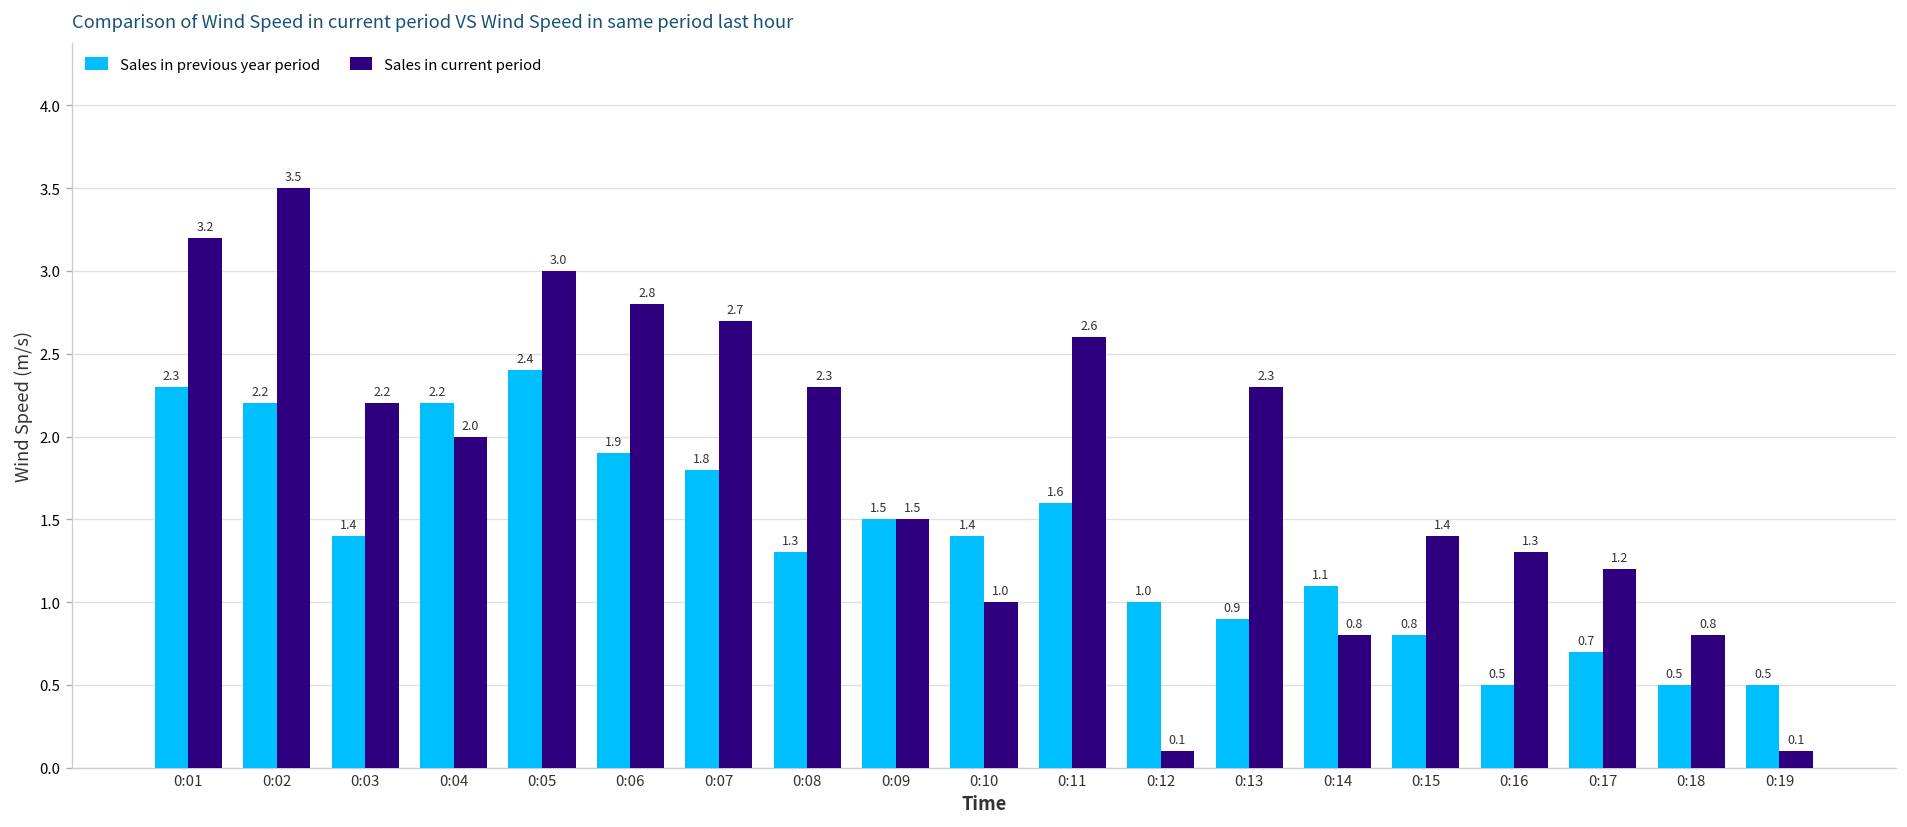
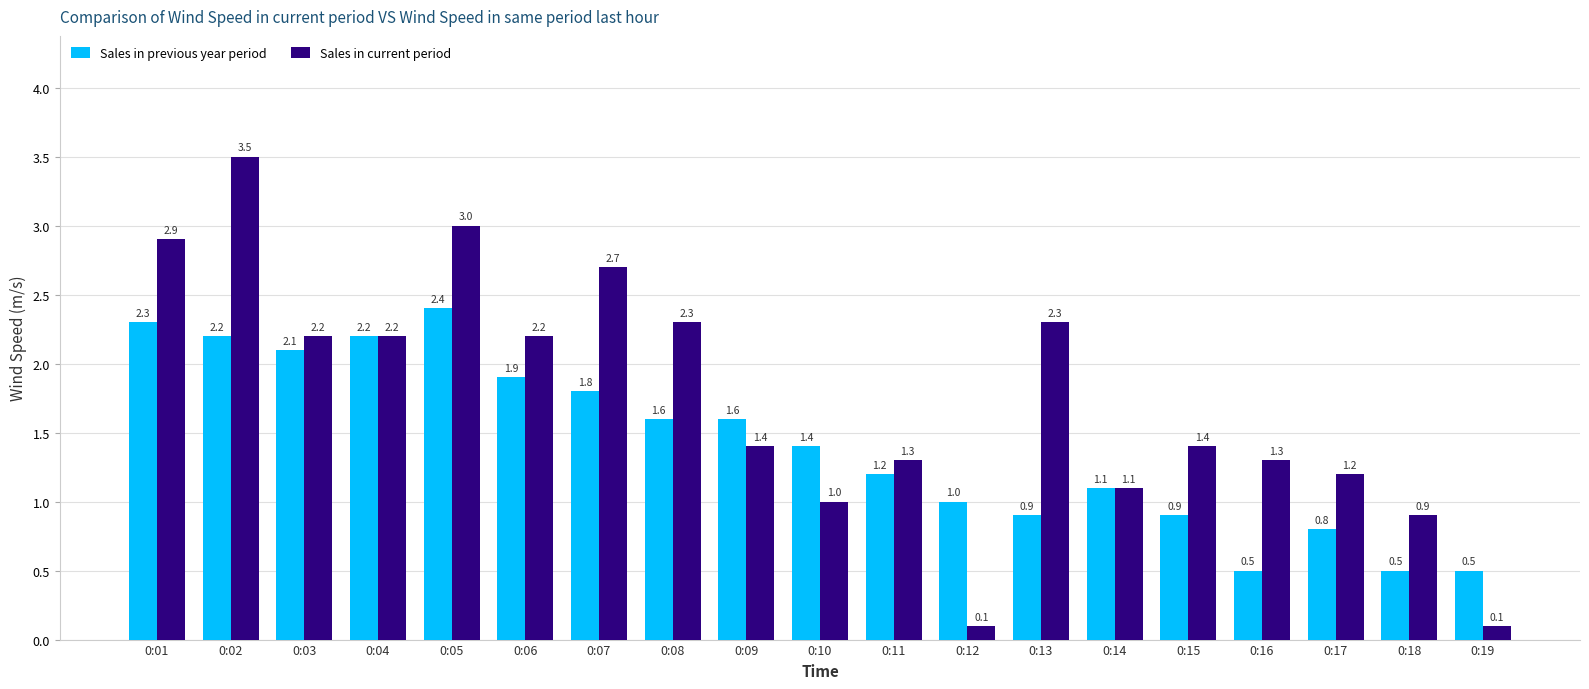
  {
    "Sales in previous year period": {
      "0:01": 2.3,
      "0:02": 2.2,
-     "0:03": 1.4,
+     "0:03": 2.1,
      "0:04": 2.2,
      "0:05": 2.4,
      "0:06": 1.9,
      "0:07": 1.8,
-     "0:08": 1.3,
-     "0:09": 1.5,
+     "0:08": 1.6,
+     "0:09": 1.6,
      "0:10": 1.4,
-     "0:11": 1.6,
+     "0:11": 1.2,
      "0:12": 1.0,
      "0:13": 0.9,
      "0:14": 1.1,
-     "0:15": 0.8,
+     "0:15": 0.9,
      "0:16": 0.5,
-     "0:17": 0.7,
+     "0:17": 0.8,
      "0:18": 0.5,
      "0:19": 0.5
    },
    "Sales in current period": {
-     "0:01": 3.2,
+     "0:01": 2.9,
      "0:02": 3.5,
      "0:03": 2.2,
-     "0:04": 2.0,
+     "0:04": 2.2,
      "0:05": 3.0,
-     "0:06": 2.8,
+     "0:06": 2.2,
      "0:07": 2.7,
      "0:08": 2.3,
-     "0:09": 1.5,
+     "0:09": 1.4,
      "0:10": 1.0,
-     "0:11": 2.6,
+     "0:11": 1.3,
      "0:12": 0.1,
      "0:13": 2.3,
-     "0:14": 0.8,
+     "0:14": 1.1,
      "0:15": 1.4,
      "0:16": 1.3,
      "0:17": 1.2,
-     "0:18": 0.8,
+     "0:18": 0.9,
      "0:19": 0.1
    }
  }
